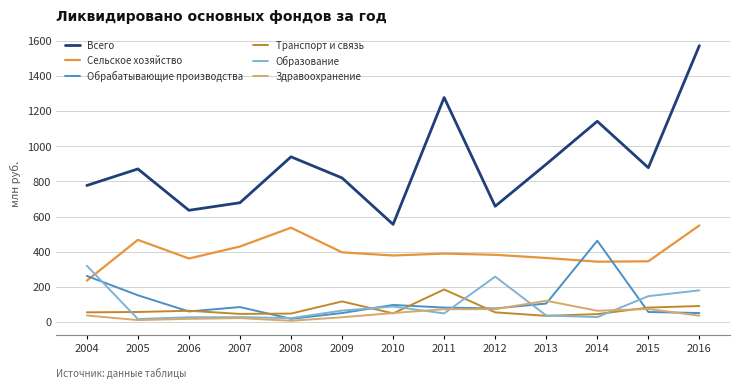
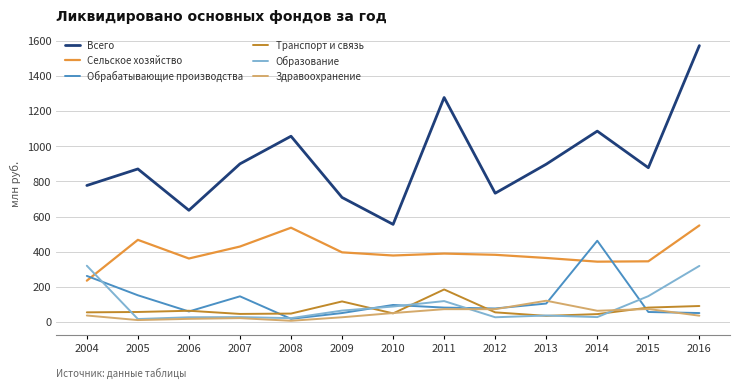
  {
    "Всего": {
      "2004": 780,
      "2005": 870,
      "2006": 640,
-     "2007": 680,
-     "2008": 940,
-     "2009": 820,
+     "2007": 900,
+     "2008": 1060,
+     "2009": 710,
      "2010": 560,
      "2011": 1280,
-     "2012": 660,
+     "2012": 730,
      "2013": 900,
-     "2014": 1140,
+     "2014": 1090,
      "2015": 880,
      "2016": 1570
    },
    "Обрабатывающие производства": {
      "2004": 260,
      "2005": 150,
-     "2007": 90,
+     "2007": 150,
      "2013": 110,
      "2014": 460,
      "2015": 60,
      "2016": 50
    },
    "Образование": {
      "2004": 320,
-     "2011": 50,
-     "2012": 260,
+     "2011": 120,
+     "2012": 30,
      "2014": 30,
      "2015": 150,
-     "2016": 180
+     "2016": 320
    }
  }
